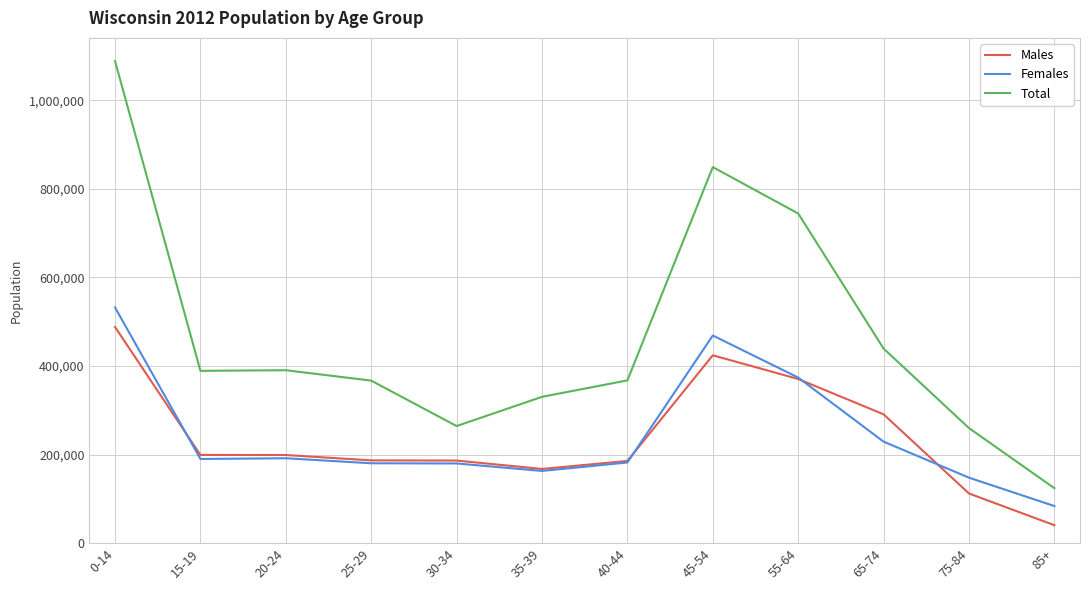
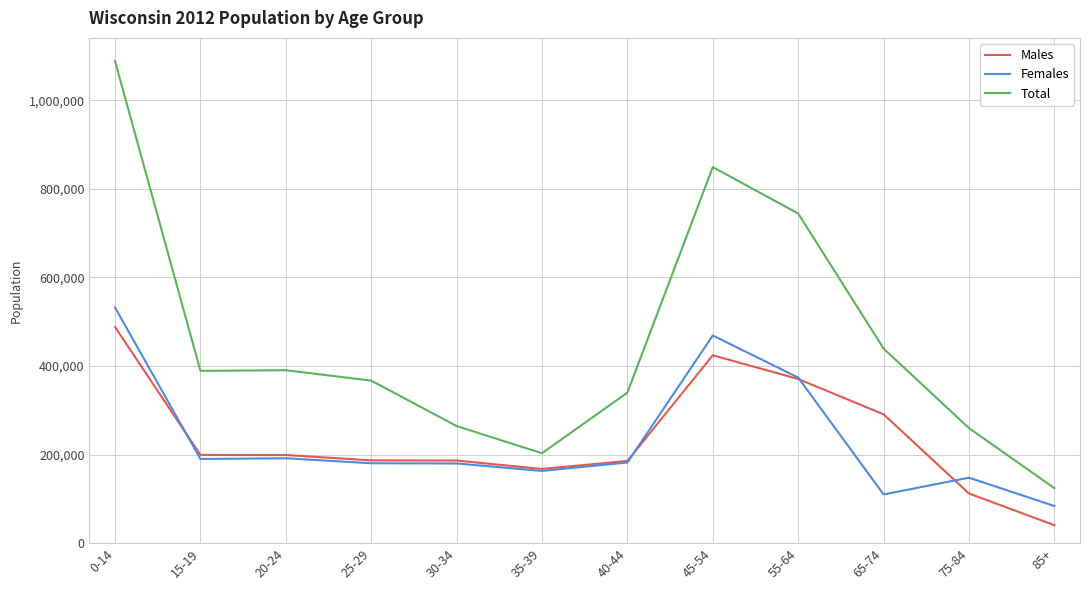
  {
    "Males": {
      "0-14": "490,000",
      "15-19": "200,000",
      "20-24": "200,000",
      "25-29": "190,000",
      "30-34": "190,000",
      "45-54": "420,000",
      "65-74": "290,000",
      "75-84": "110,000",
      "85+": "40,000"
    },
    "Females": {
      "0-14": "530,000",
      "15-19": "190,000",
      "20-24": "190,000",
      "25-29": "180,000",
      "30-34": "180,000",
      "45-54": "470,000",
-     "65-74": "230,000",
+     "65-74": "110,000",
      "75-84": "150,000",
      "85+": "80,000"
    },
    "Total": {
      "0-14": "1,090,000",
      "15-19": "390,000",
      "20-24": "390,000",
      "25-29": "370,000",
      "30-34": "260,000",
-     "35-39": "330,000",
-     "40-44": "370,000",
+     "35-39": "200,000",
+     "40-44": "340,000",
      "45-54": "850,000",
      "55-64": "740,000",
      "65-74": "440,000",
      "75-84": "260,000",
      "85+": "120,000"
    }
  }
